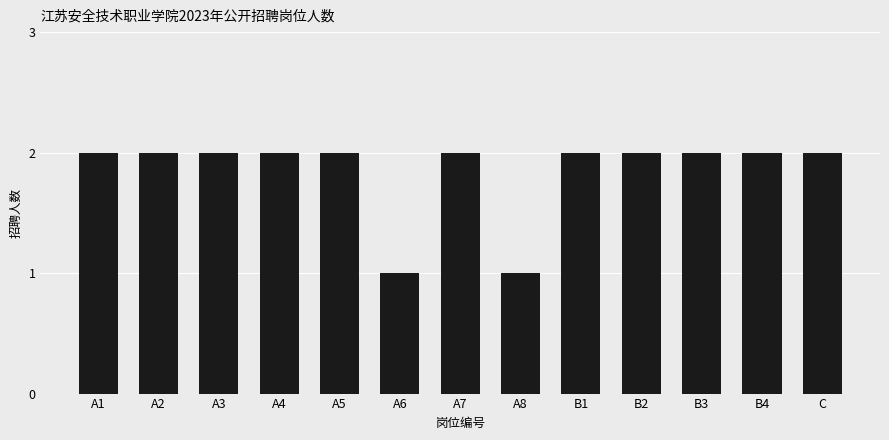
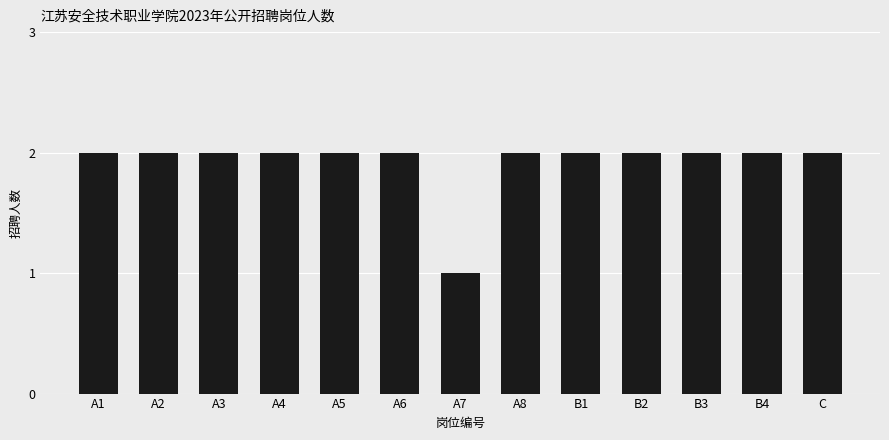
  {
    "A1": 2,
    "A2": 2,
    "A3": 2,
    "A4": 2,
    "A5": 2,
-   "A6": 1,
-   "A7": 2,
-   "A8": 1,
+   "A6": 2,
+   "A7": 1,
+   "A8": 2,
    "B1": 2,
    "B2": 2,
    "B3": 2,
    "B4": 2,
    "C": 2
  }
